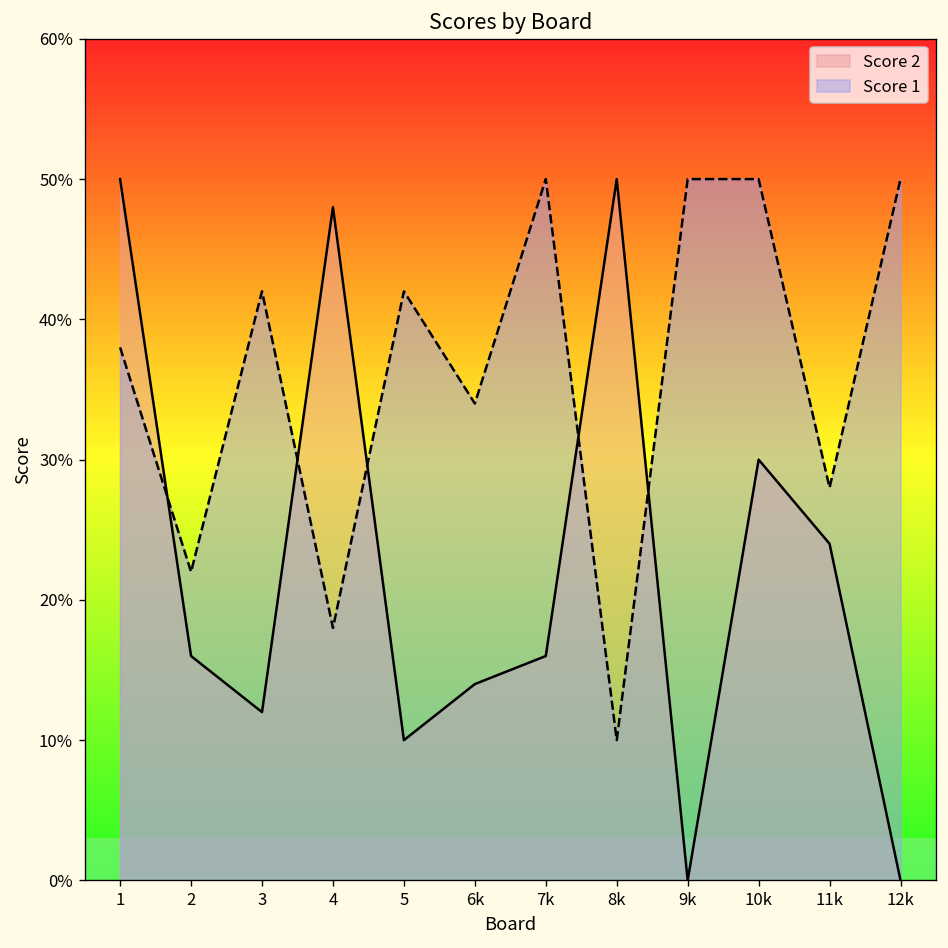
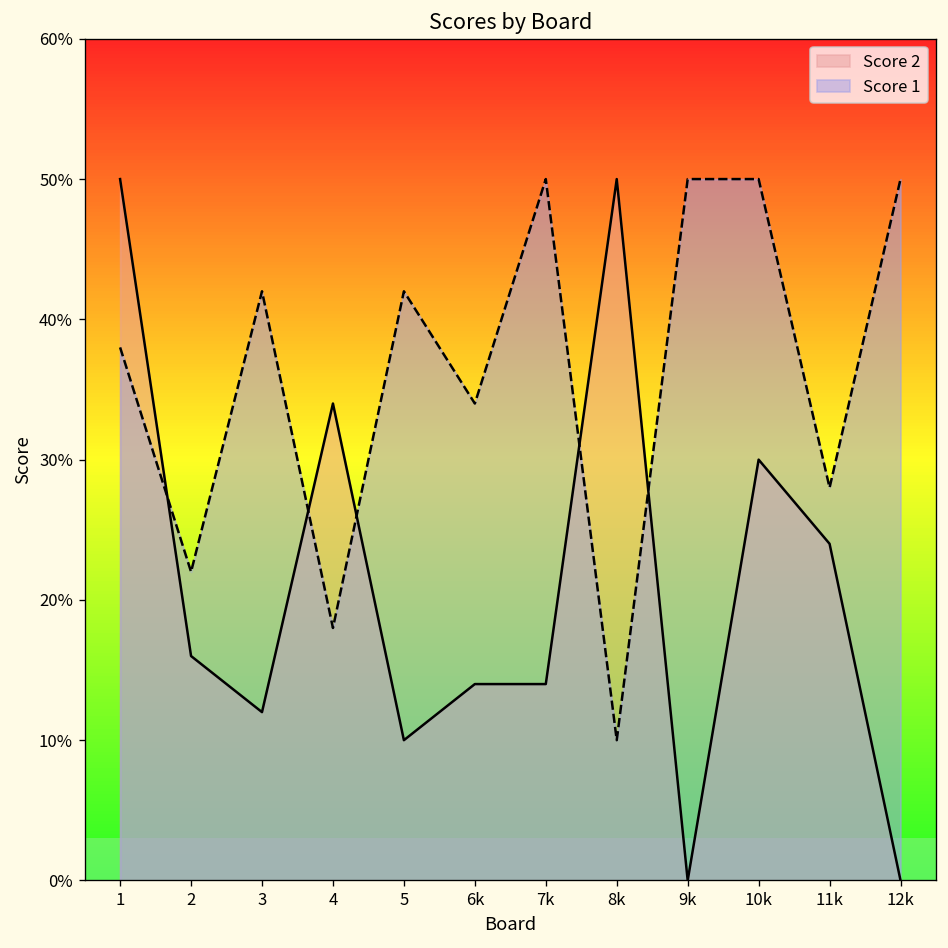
  {
    "Score 2": {
      "1": "50.0%",
      "2": "16.0%",
      "3": "12.0%",
-     "4": "48.0%",
+     "4": "34.0%",
      "5": "10.0%",
      "6k": "14.0%",
-     "7k": "16.0%",
+     "7k": "14.0%",
      "8k": "50.0%",
      "10k": "30.0%",
      "11k": "24.0%"
    },
    "Score 1": {
      "1": "38.0%",
      "2": "22.0%",
      "3": "42.0%",
      "4": "18.0%",
      "5": "42.0%",
      "6k": "34.0%",
      "7k": "50.0%",
      "8k": "10.0%",
      "9k": "50.0%",
      "10k": "50.0%",
      "11k": "28.0%",
      "12k": "50.0%"
    }
  }
